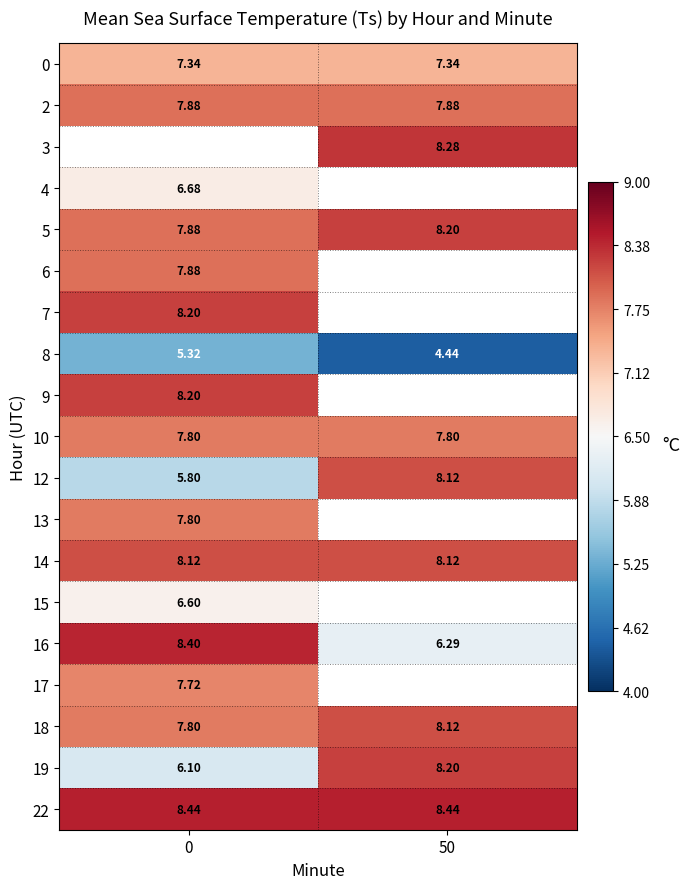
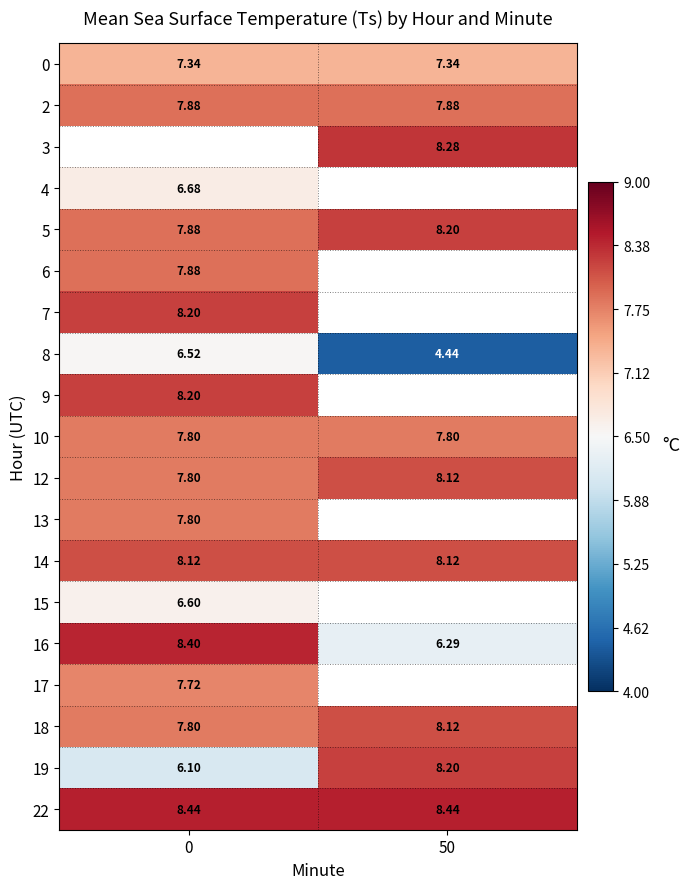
  {
    "0": {
      "0": 7.34,
      "50": 7.34
    },
    "2": {
      "0": 7.88,
      "50": 7.88
    },
    "3": {
      "50": 8.28
    },
    "4": {
      "0": 6.68
    },
    "5": {
      "0": 7.88,
      "50": 8.20
    },
    "6": {
      "0": 7.88
    },
    "7": {
      "0": 8.20
    },
    "8": {
-     "0": 5.32,
+     "0": 6.52,
      "50": 4.44
    },
    "9": {
      "0": 8.20
    },
    "10": {
      "0": 7.80,
      "50": 7.80
    },
    "12": {
-     "0": 5.80,
+     "0": 7.80,
      "50": 8.12
    },
    "13": {
      "0": 7.80
    },
    "14": {
      "0": 8.12,
      "50": 8.12
    },
    "15": {
      "0": 6.60
    },
    "16": {
      "0": 8.40,
      "50": 6.29
    },
    "17": {
      "0": 7.72
    },
    "18": {
      "0": 7.80,
      "50": 8.12
    },
    "19": {
      "0": 6.10,
      "50": 8.20
    },
    "22": {
      "0": 8.44,
      "50": 8.44
    }
  }
